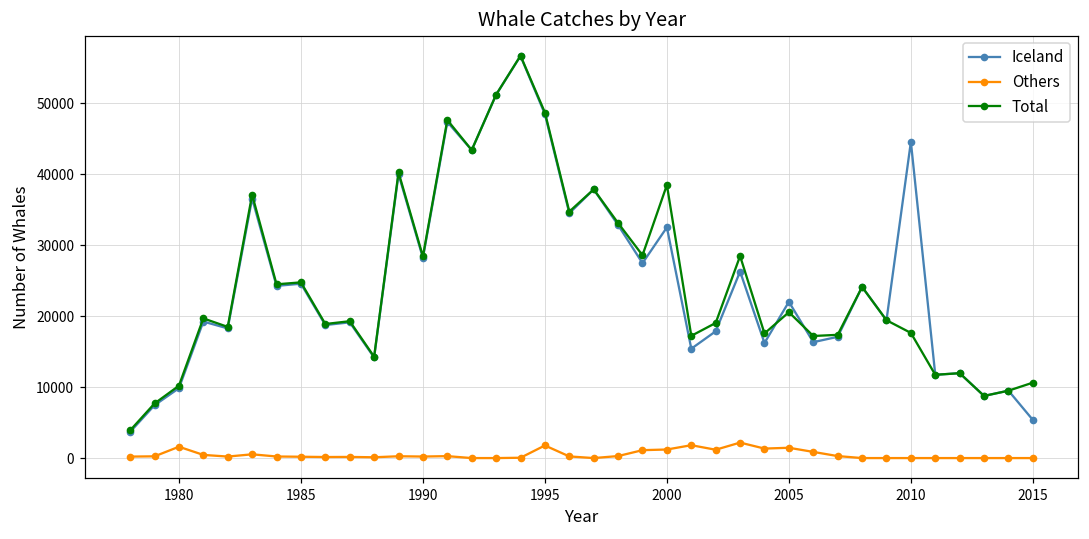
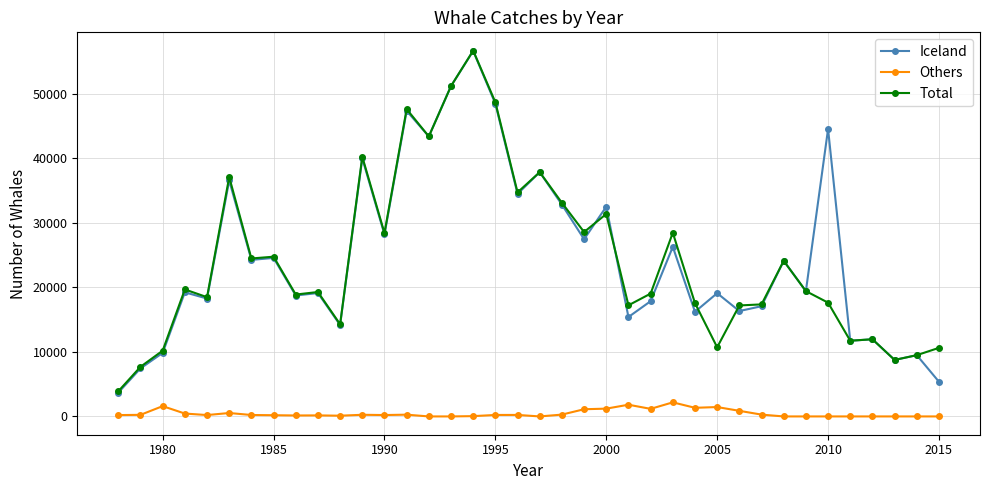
  {
    "Iceland": {
      "2000": 33000,
-     "2005": 22000,
+     "2005": 19000,
      "2010": 45000,
      "2015": 5000
    },
    "Others": {
      "1980": 2000,
      "1985": 0,
      "1990": 0,
-     "1995": 2000,
+     "1995": 0,
      "2000": 1000,
      "2005": 1000,
      "2010": 0,
      "2015": 0
    },
    "Total": {
-     "2000": 38000,
-     "2005": 21000,
+     "2000": 31000,
+     "2005": 11000,
      "2010": 18000,
      "2015": 11000
    }
  }
